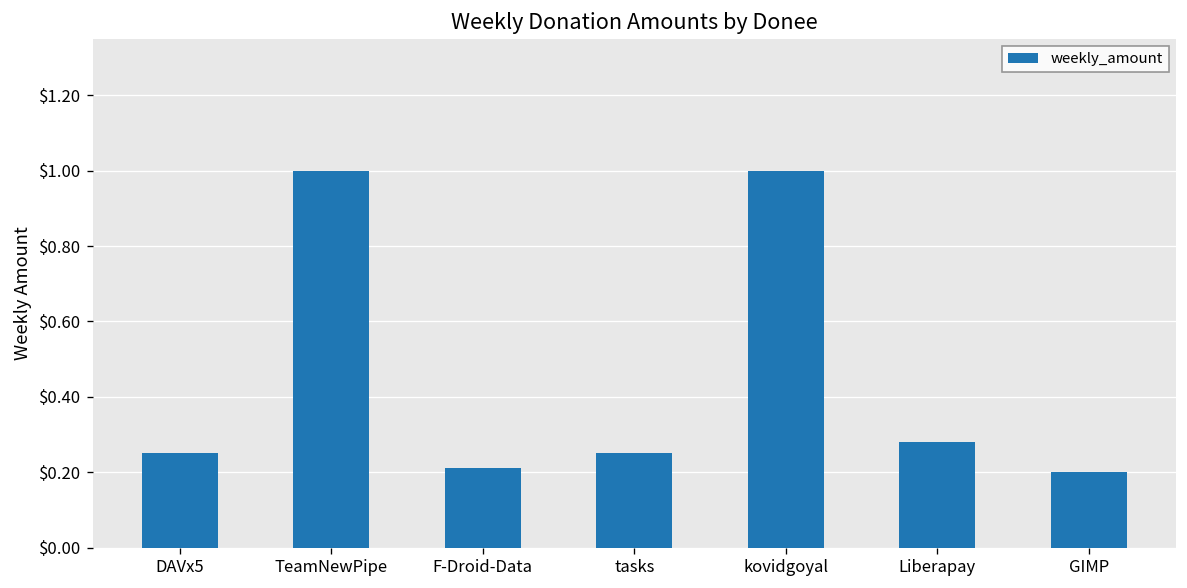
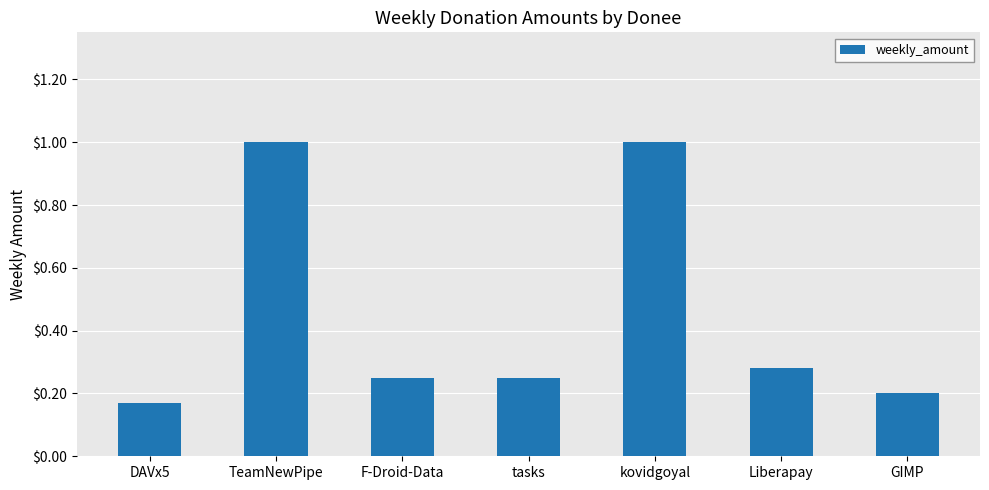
  {
-   "DAVx5": "$0.25",
+   "DAVx5": "$0.17",
    "TeamNewPipe": "$1.00",
-   "F-Droid-Data": "$0.21",
+   "F-Droid-Data": "$0.25",
    "tasks": "$0.25",
    "kovidgoyal": "$1.00",
    "Liberapay": "$0.28",
    "GIMP": "$0.20"
  }
